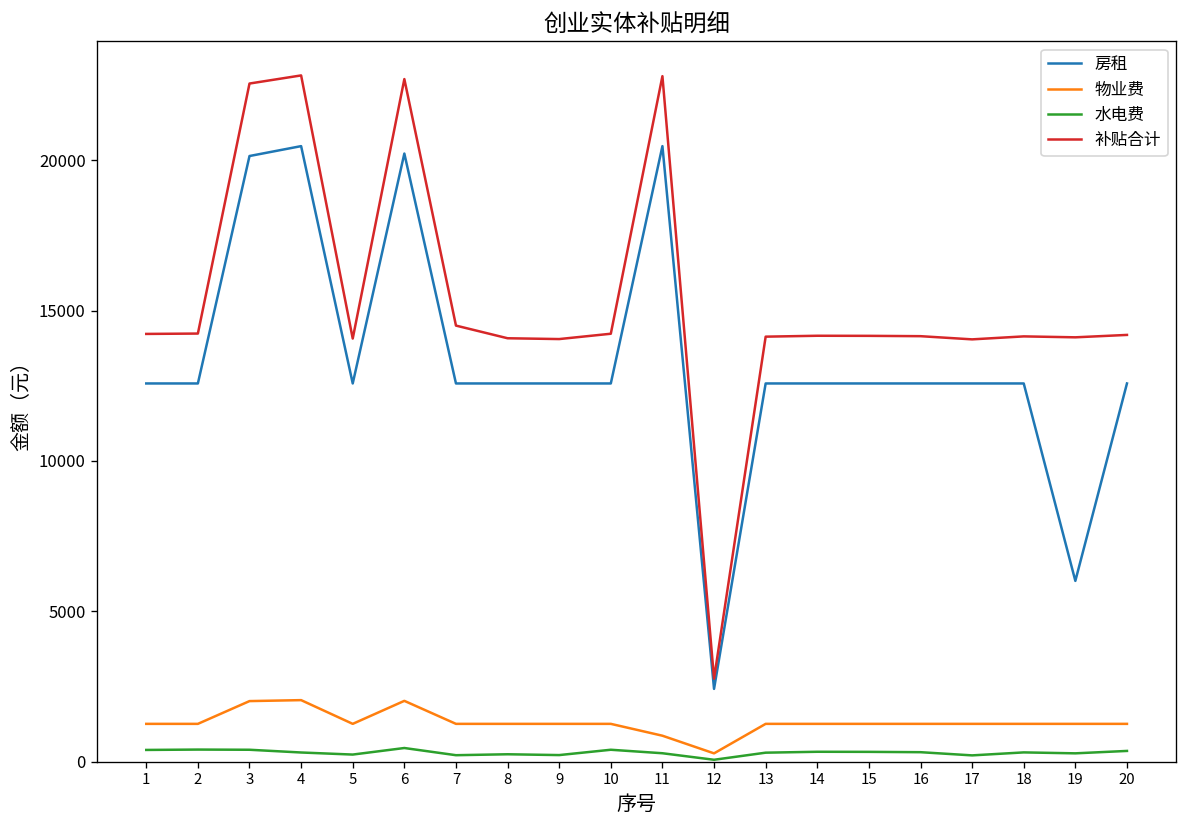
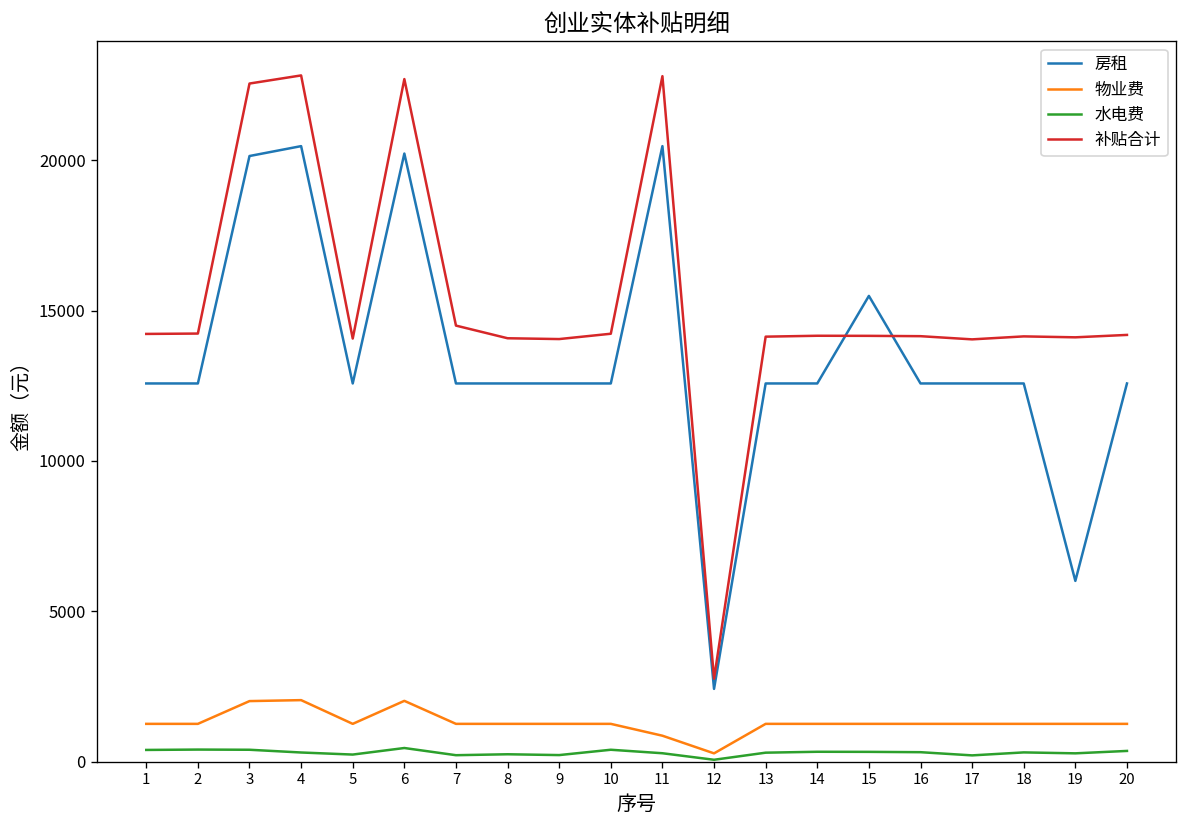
  {
    "房租": {
      "1": 12600,
      "2": 12600,
      "3": 20100,
      "4": 20500,
      "5": 12600,
      "6": 20200,
      "7": 12600,
      "8": 12600,
      "9": 12600,
      "10": 12600,
      "11": 20500,
      "12": 2400,
      "13": 12600,
      "14": 12600,
-     "15": 12600,
+     "15": 15500,
      "16": 12600,
      "17": 12600,
      "18": 12600,
      "19": 6000,
      "20": 12600
    },
    "物业费": {
      "1": 1300,
      "2": 1300,
      "3": 2000,
      "4": 2000,
      "5": 1300,
      "6": 2000,
      "7": 1300,
      "8": 1300,
      "9": 1300,
      "10": 1300,
      "11": 900,
      "12": 300,
      "13": 1300,
      "14": 1300,
      "15": 1300,
      "16": 1300,
      "17": 1300,
      "18": 1300,
      "19": 1300,
      "20": 1300
    },
    "水电费": {
      "1": 400,
      "2": 400,
      "3": 400,
      "4": 300,
      "5": 200,
      "6": 500,
      "7": 200,
      "8": 200,
      "9": 200,
      "10": 400,
      "11": 300,
      "12": 100,
      "13": 300,
      "14": 300,
      "15": 300,
      "16": 300,
      "17": 200,
      "18": 300,
      "19": 300,
      "20": 400
    },
    "补贴合计": {
      "1": 14200,
      "2": 14200,
      "3": 22500,
      "4": 22800,
      "5": 14100,
      "6": 22700,
      "7": 14500,
      "8": 14100,
      "9": 14100,
      "10": 14200,
      "11": 22800,
      "12": 2800,
      "13": 14100,
      "14": 14200,
      "15": 14200,
      "16": 14100,
      "17": 14000,
      "18": 14100,
      "19": 14100,
      "20": 14200
    }
  }
